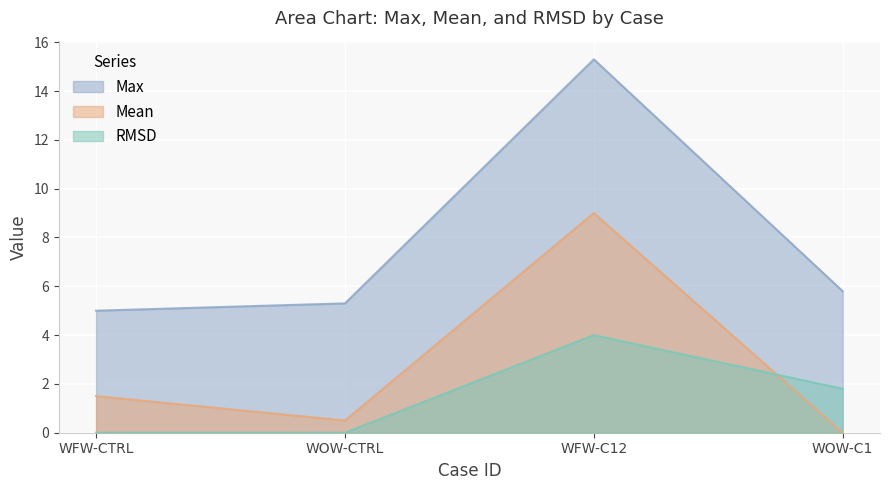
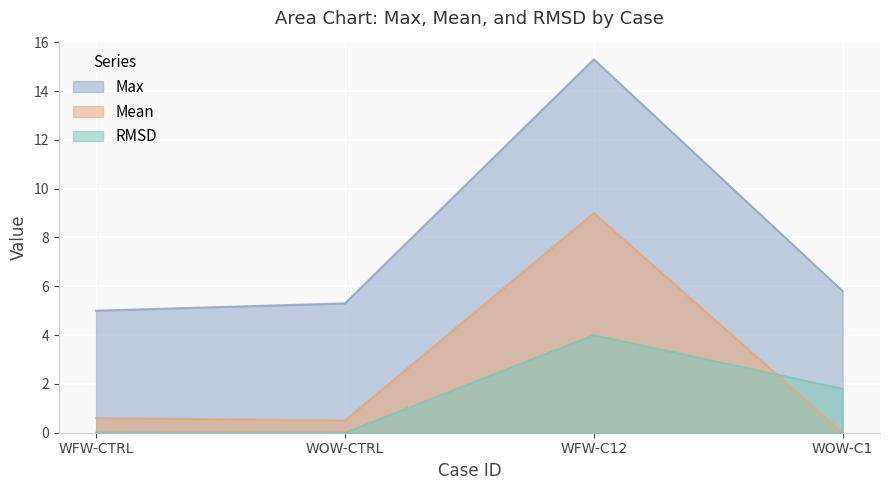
  {
    "Mean": {
-     "WFW-CTRL": 1.5,
+     "WFW-CTRL": 0.6,
      "WOW-CTRL": 0.5,
      "WFW-C12": 9.0,
      "WOW-C1": 0.0
    }
  }
